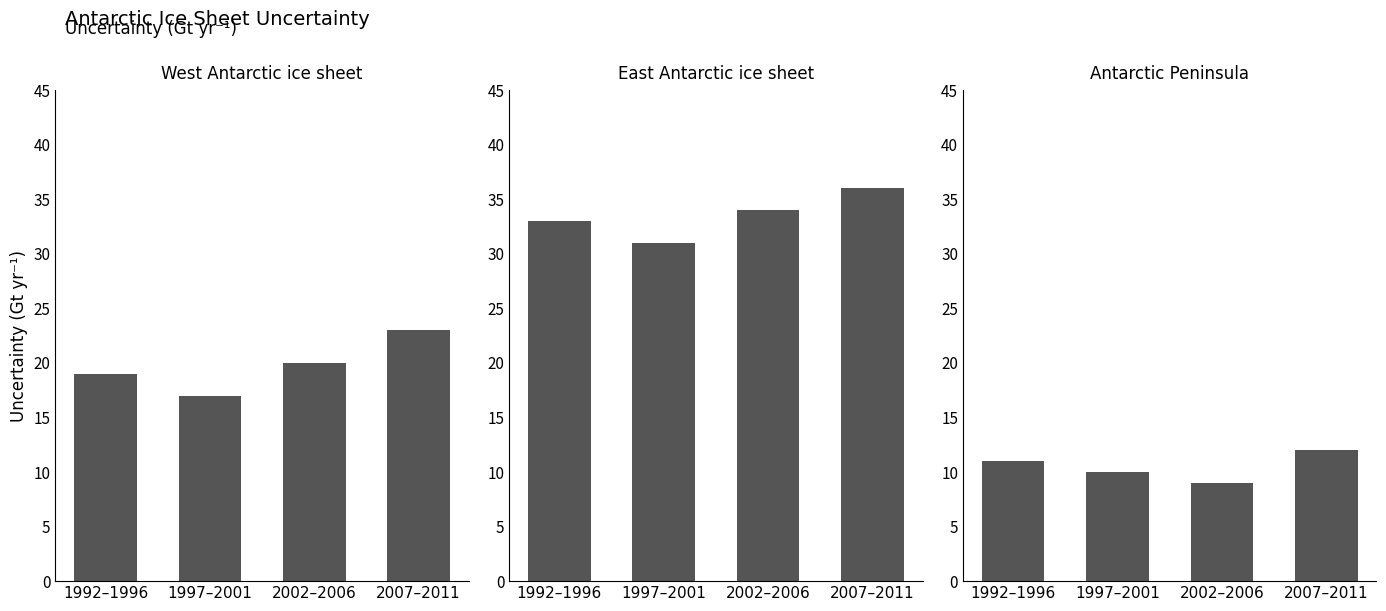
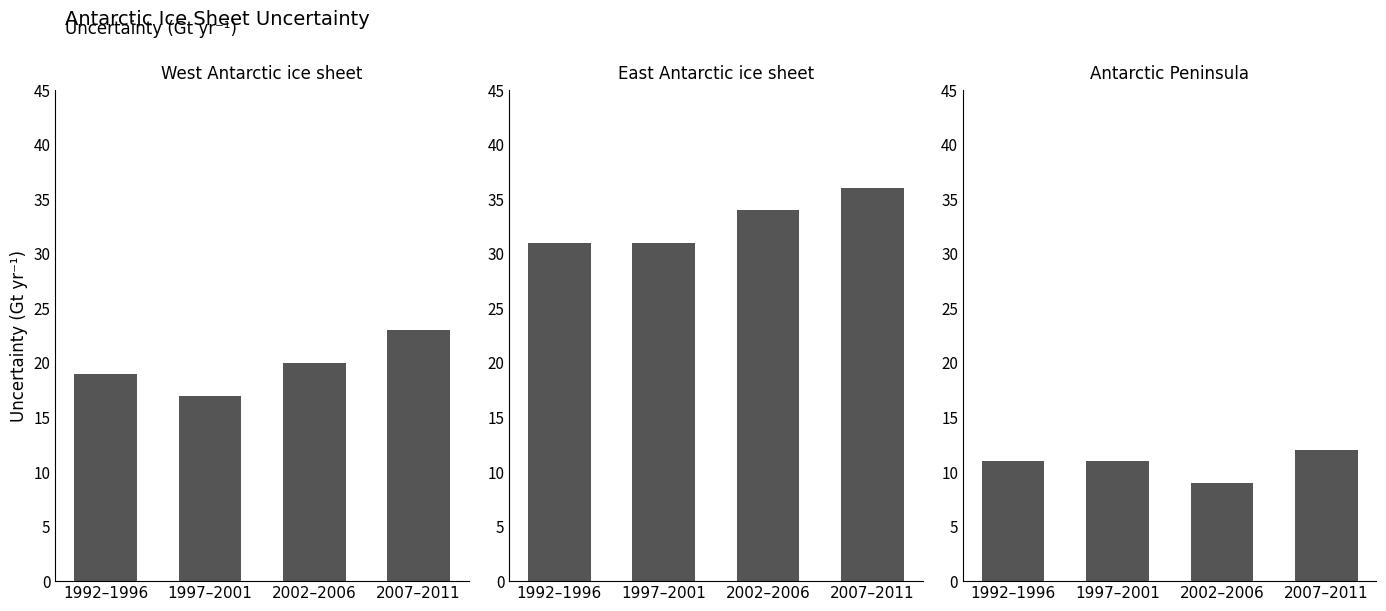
  {
    "West Antarctic ice sheet": {
      "1992–1996": 19.0,
      "1997–2001": 17.0,
      "2002–2006": 20.0,
      "2007–2011": 23.0
    },
    "East Antarctic ice sheet": {
-     "1992–1996": 33,
+     "1992–1996": 31,
      "1997–2001": 31,
      "2002–2006": 34,
      "2007–2011": 36
    },
    "Antarctic Peninsula": {
      "1992–1996": 11,
-     "1997–2001": 10,
+     "1997–2001": 11,
      "2002–2006": 9,
      "2007–2011": 12
    }
  }
